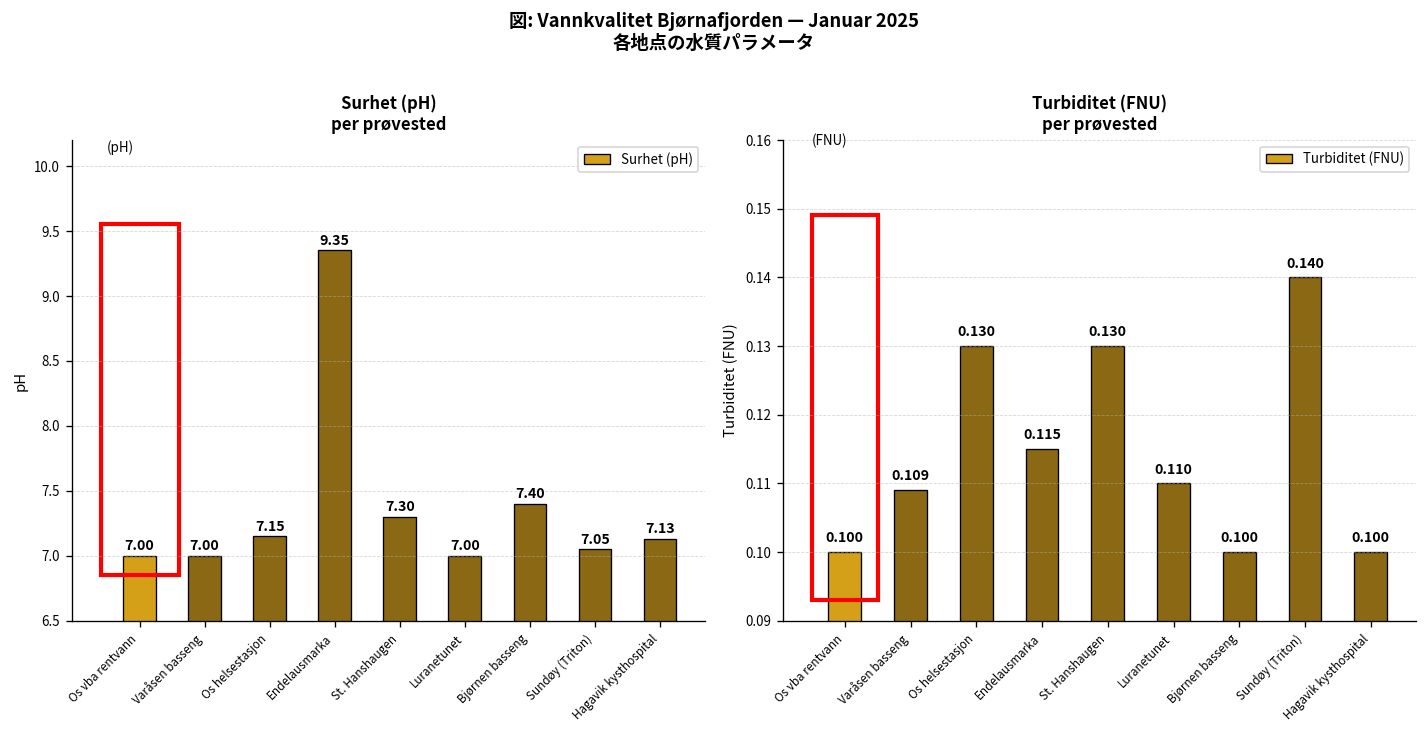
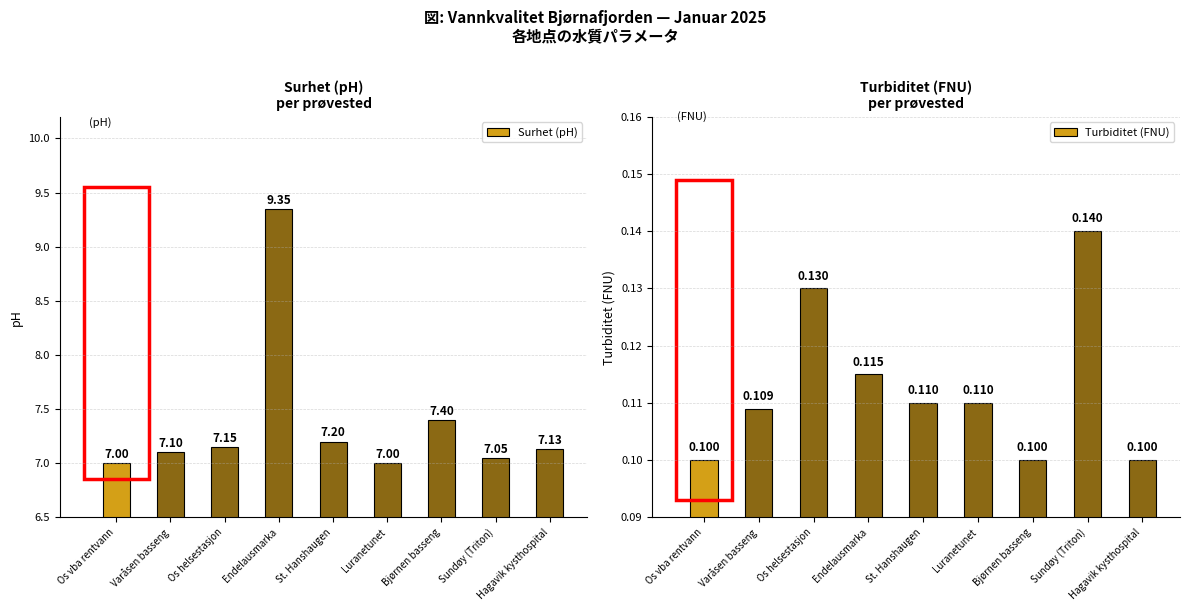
  {
    "Surhet (pH) per prøvested": {
      "Os vba rentvann": 7.00,
-     "Varåsen basseng": 7.00,
+     "Varåsen basseng": 7.10,
      "Os helsestasjon": 7.15,
      "Endelausmarka": 9.35,
-     "St. Hanshaugen": 7.30,
+     "St. Hanshaugen": 7.20,
      "Luranetunet": 7.00,
      "Bjørnen basseng": 7.40,
      "Sundøy (Triton)": 7.05,
      "Hagavik kysthospital": 7.13
    },
    "Turbiditet (FNU) per prøvested": {
      "Os vba rentvann": 0.100,
      "Varåsen basseng": 0.109,
      "Os helsestasjon": 0.130,
      "Endelausmarka": 0.115,
-     "St. Hanshaugen": 0.130,
+     "St. Hanshaugen": 0.110,
      "Luranetunet": 0.110,
      "Bjørnen basseng": 0.100,
      "Sundøy (Triton)": 0.140,
      "Hagavik kysthospital": 0.100
    }
  }
